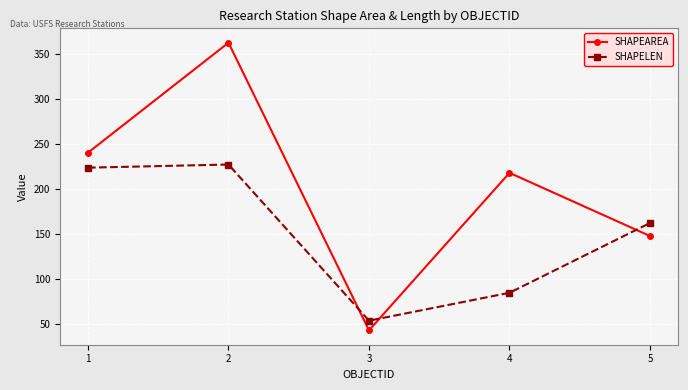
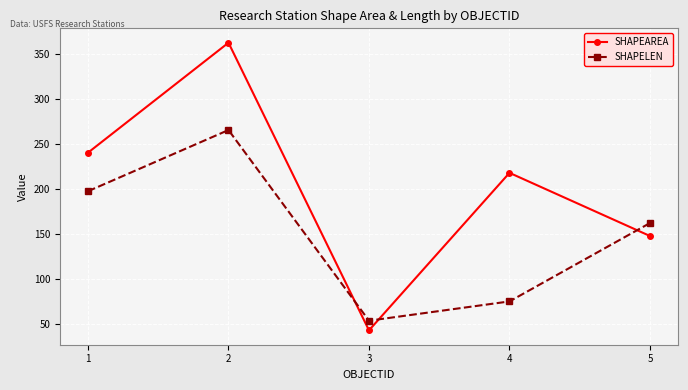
  {
    "SHAPEAREA": {
      "1": 240,
      "2": 360,
      "3": 40,
      "4": 220,
      "5": 150
    },
    "SHAPELEN": {
-     "1": 220,
-     "2": 230,
+     "1": 200,
+     "2": 270,
      "3": 50,
-     "4": 80,
+     "4": 70,
      "5": 160
    }
  }
